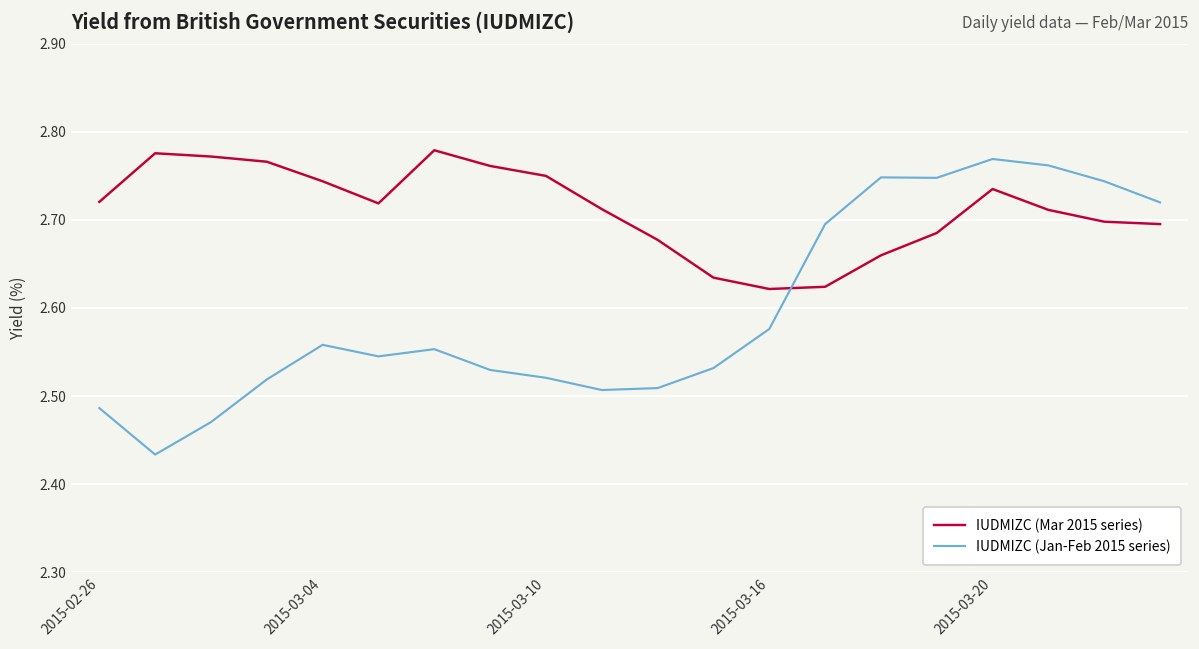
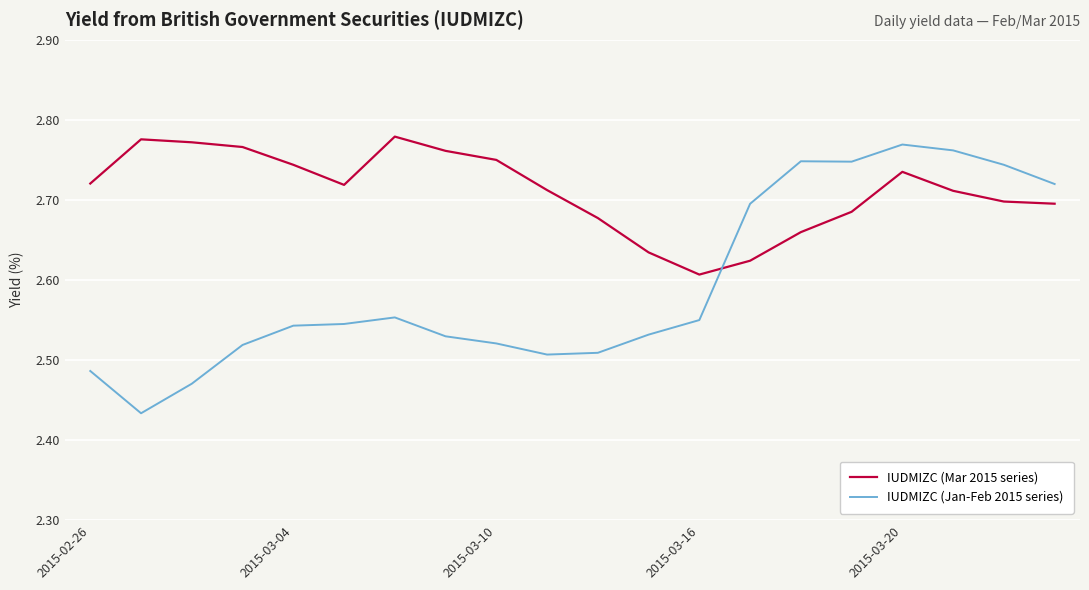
  {
    "IUDMIZC (Mar 2015 series)": {
      "2015-02-26": 2.72,
      "2015-03-04": 2.74,
      "2015-03-10": 2.75,
-     "2015-03-16": 2.62,
+     "2015-03-16": 2.61,
      "2015-03-20": 2.74
    },
    "IUDMIZC (Jan-Feb 2015 series)": {
      "2015-02-26": 2.49,
-     "2015-03-04": 2.56,
+     "2015-03-04": 2.54,
      "2015-03-10": 2.52,
-     "2015-03-16": 2.58,
+     "2015-03-16": 2.55,
      "2015-03-20": 2.77
    }
  }
